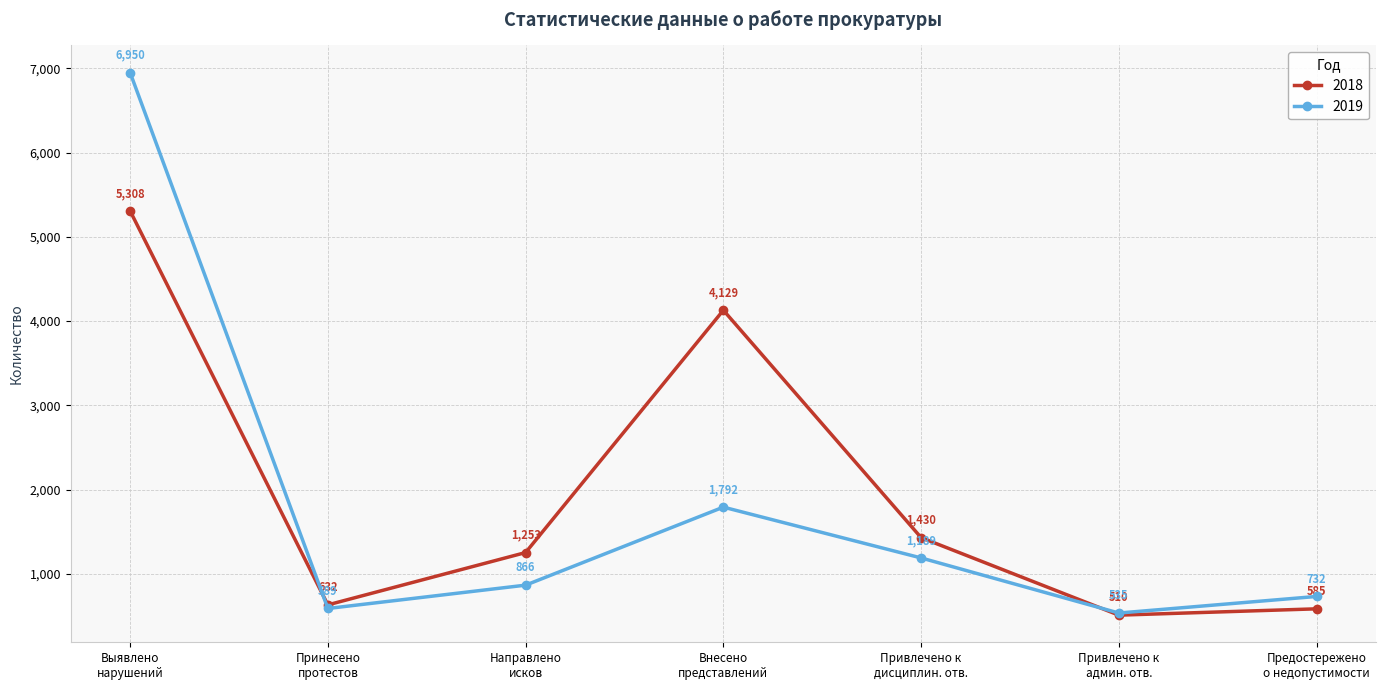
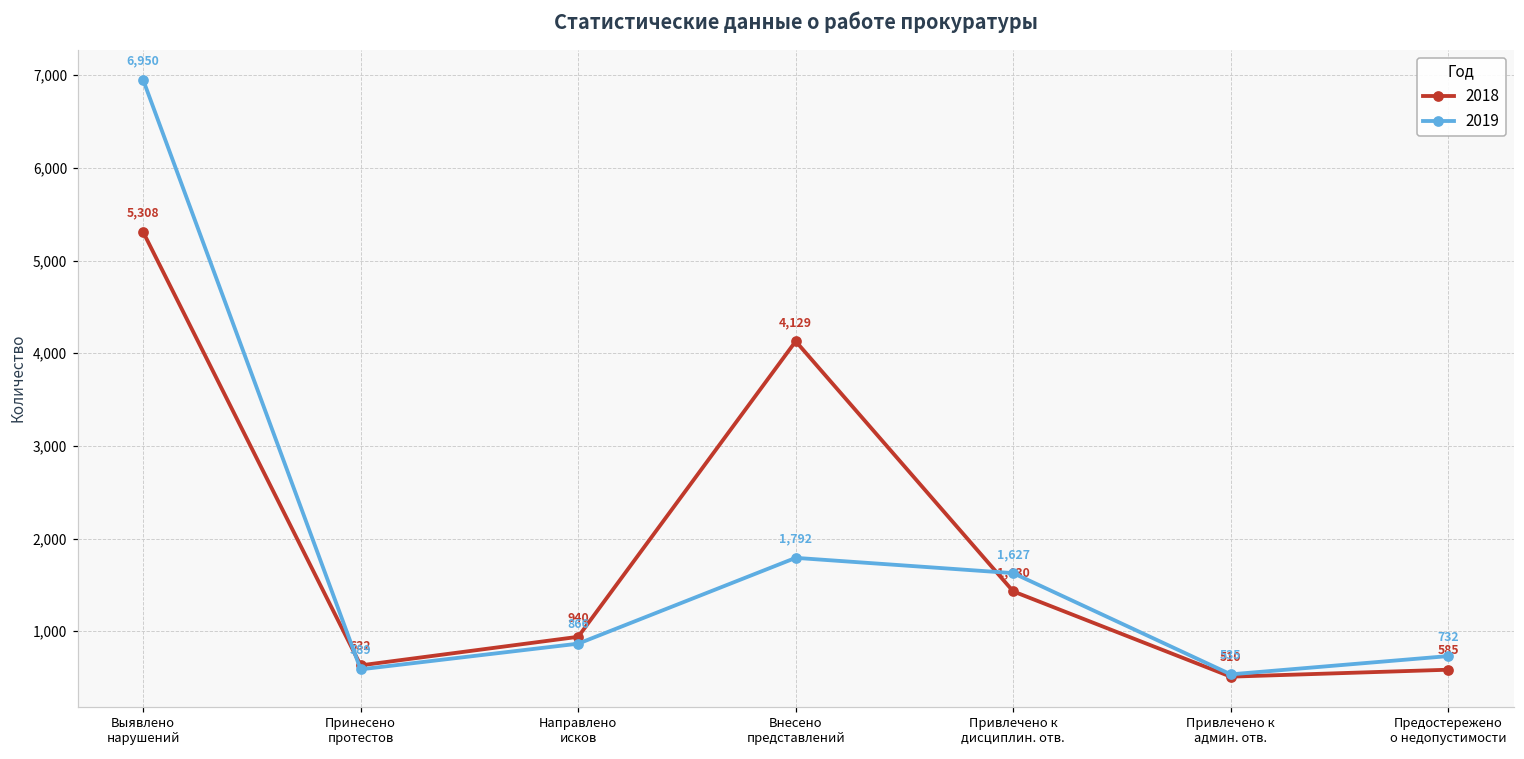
  {
    "2018": {
      "Выявлено нарушений": "5,308",
-     "Направлено исков": "1,253",
+     "Направлено исков": "940",
      "Внесено представлений": "4,129",
      "Привлечено к дисциплин. отв.": "1,430"
    },
    "2019": {
      "Выявлено нарушений": "6,950",
      "Направлено исков": "866",
      "Внесено представлений": "1,792",
-     "Привлечено к дисциплин. отв.": "1,189",
+     "Привлечено к дисциплин. отв.": "1,627",
      "Предостережено о недопустимости": "732"
    }
  }
